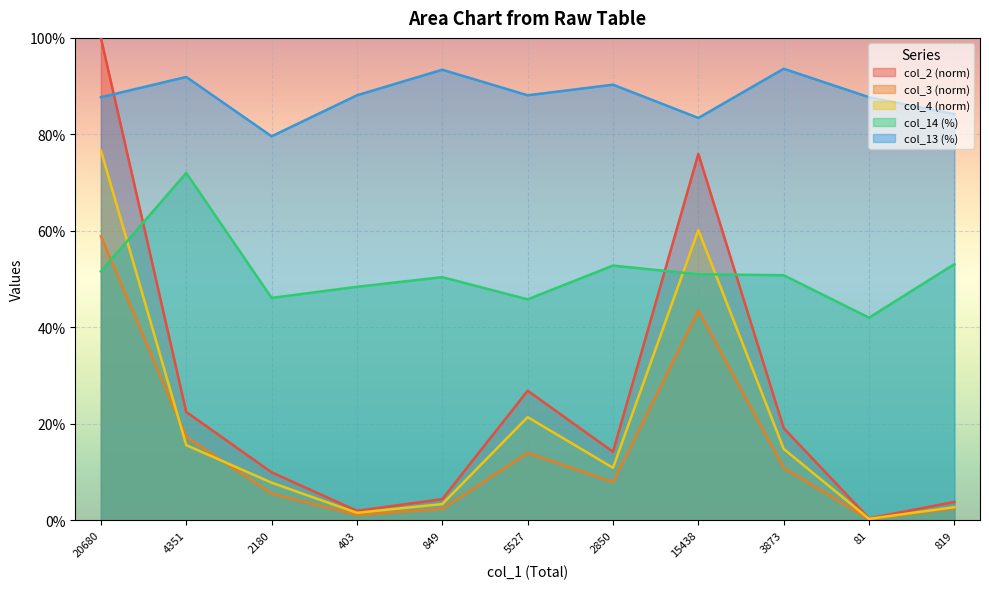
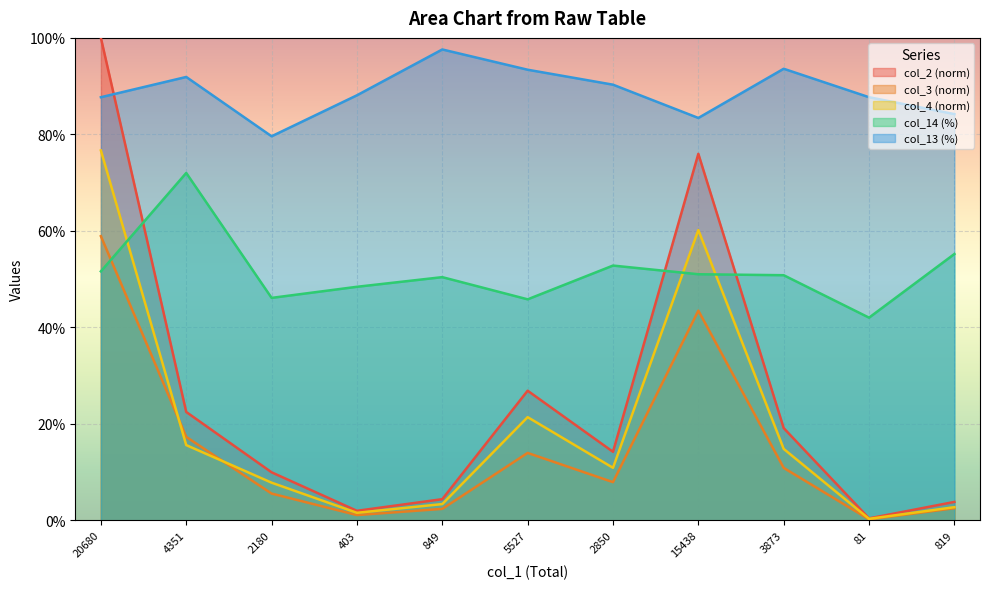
  {
    "col_14 (%)": {
      "20680": "52%",
      "4351": "72%",
      "2180": "46%",
      "403": "48%",
      "849": "50%",
      "5527": "46%",
      "2850": "53%",
      "15438": "51%",
      "3873": "51%",
      "81": "42%",
-     "819": "53%"
+     "819": "55%"
    },
    "col_13 (%)": {
      "20680": "88%",
      "4351": "92%",
      "2180": "80%",
      "403": "88%",
-     "849": "93%",
-     "5527": "88%",
+     "849": "98%",
+     "5527": "93%",
      "2850": "90%",
      "15438": "83%",
      "3873": "94%"
    }
  }
